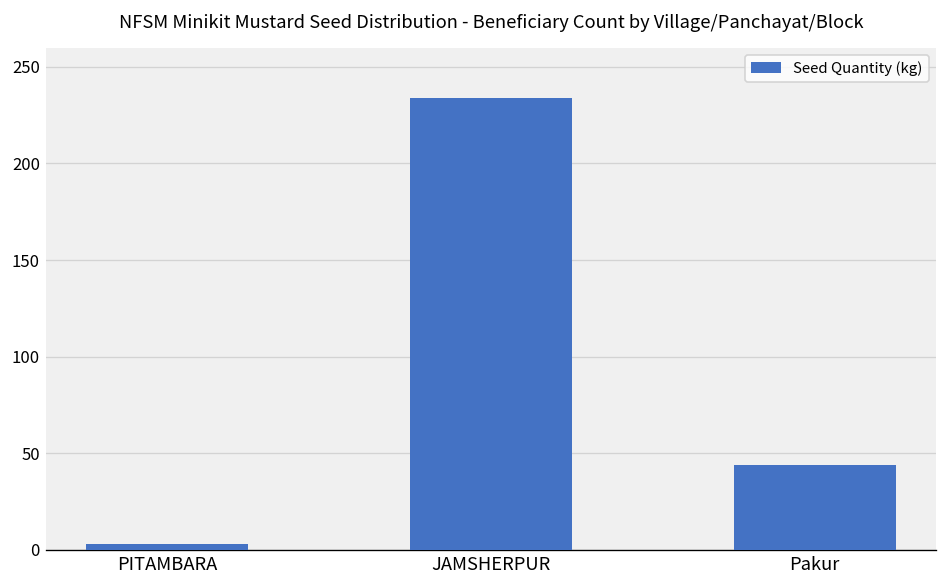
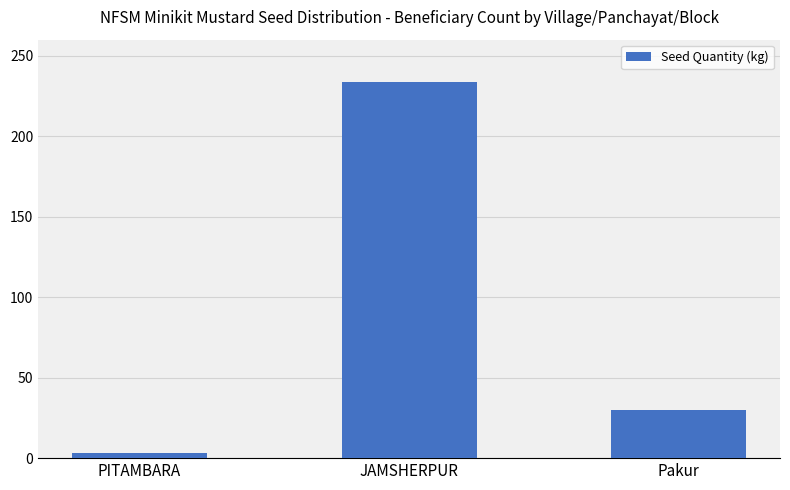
  {
    "PITAMBARA": 3,
    "JAMSHERPUR": 234,
-   "Pakur": 44
+   "Pakur": 30
  }
